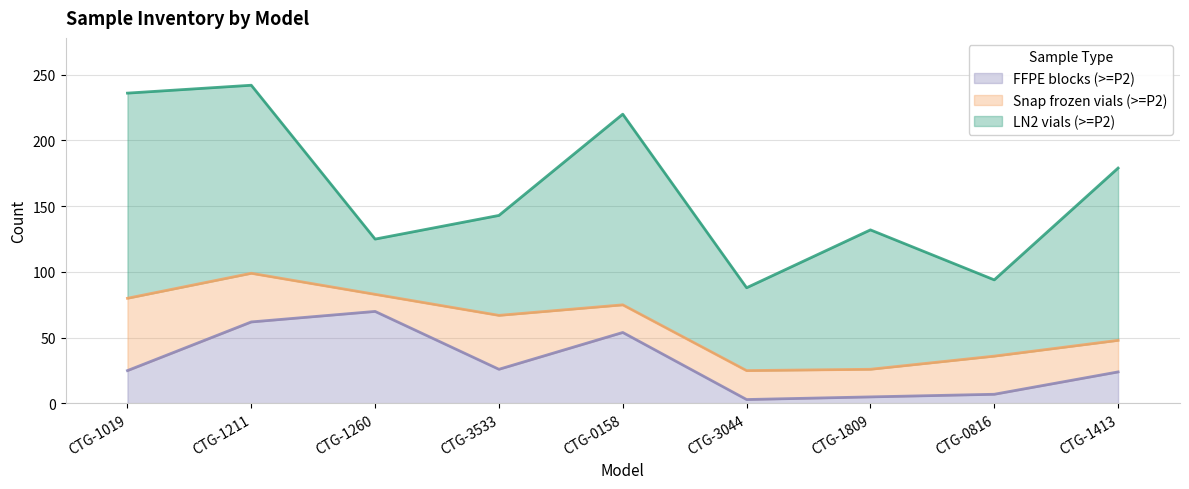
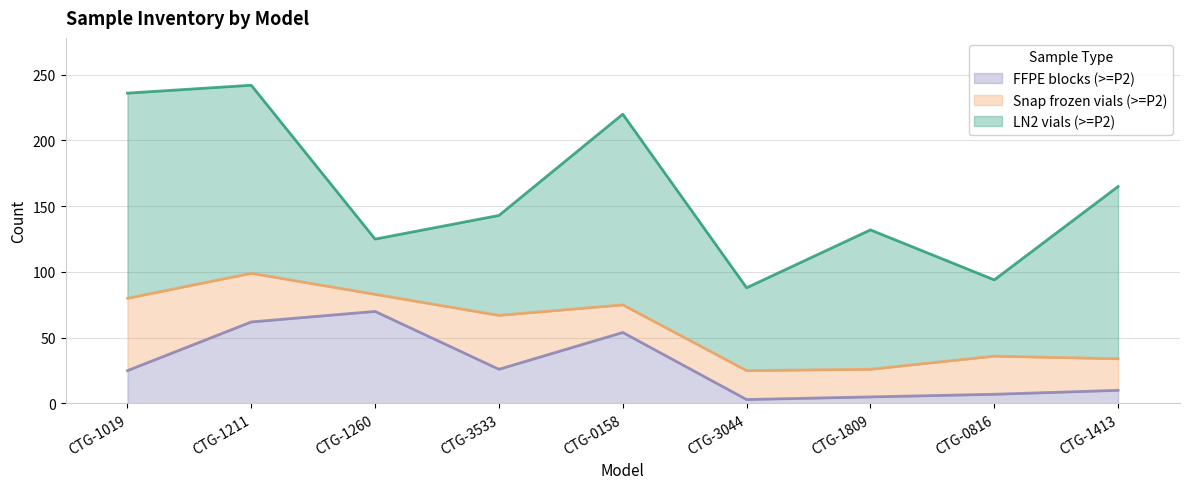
  {
    "FFPE blocks (>=P2)": {
      "CTG-1019": 25,
      "CTG-1211": 62,
      "CTG-1260": 70,
      "CTG-3533": 26,
      "CTG-0158": 54,
      "CTG-3044": 3,
      "CTG-1809": 5,
      "CTG-0816": 7,
-     "CTG-1413": 24
+     "CTG-1413": 10
    },
    "Snap frozen vials (>=P2)": {
      "CTG-1019": 55,
      "CTG-1211": 37,
      "CTG-1260": 13,
      "CTG-3533": 41,
      "CTG-0158": 21,
      "CTG-3044": 22,
      "CTG-1809": 21,
      "CTG-0816": 29,
      "CTG-1413": 24
    },
    "LN2 vials (>=P2)": {
      "CTG-1019": 156,
      "CTG-1211": 143,
      "CTG-1260": 42,
      "CTG-3533": 76,
      "CTG-0158": 145,
      "CTG-3044": 63,
      "CTG-1809": 106,
      "CTG-0816": 58,
      "CTG-1413": 131
    }
  }
